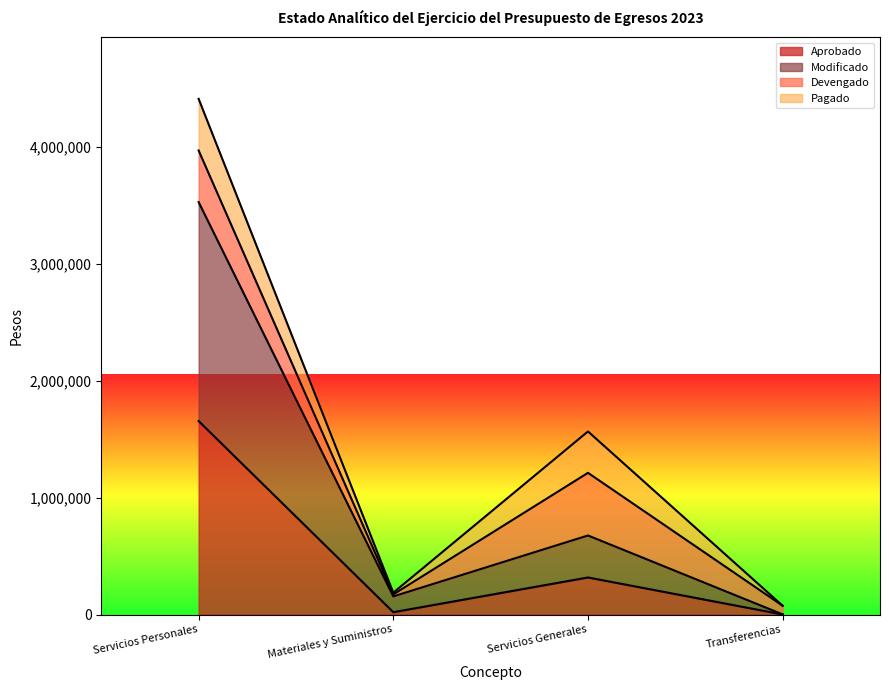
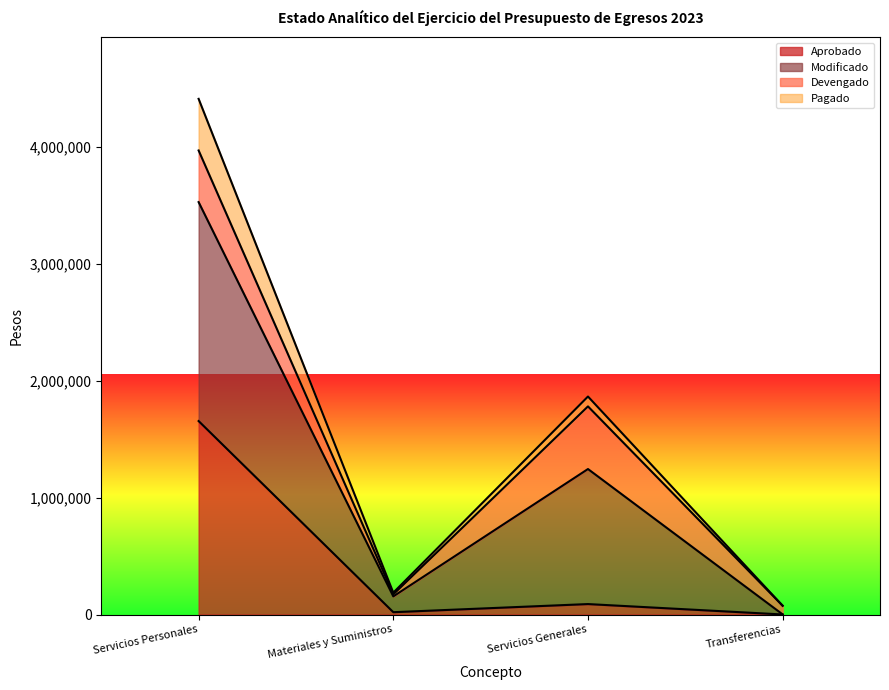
  {
    "Aprobado": {
      "Servicios Personales": "1,660,000",
      "Materiales y Suministros": "20,000",
-     "Servicios Generales": "320,000"
+     "Servicios Generales": "90,000"
    },
    "Modificado": {
      "Servicios Personales": "1,870,000",
-     "Servicios Generales": "360,000"
+     "Servicios Generales": "1,160,000"
    },
    "Devengado": {
      "Servicios Personales": "440,000",
      "Servicios Generales": "540,000"
    },
    "Pagado": {
      "Servicios Personales": "440,000",
-     "Servicios Generales": "350,000"
+     "Servicios Generales": "80,000"
    }
  }
